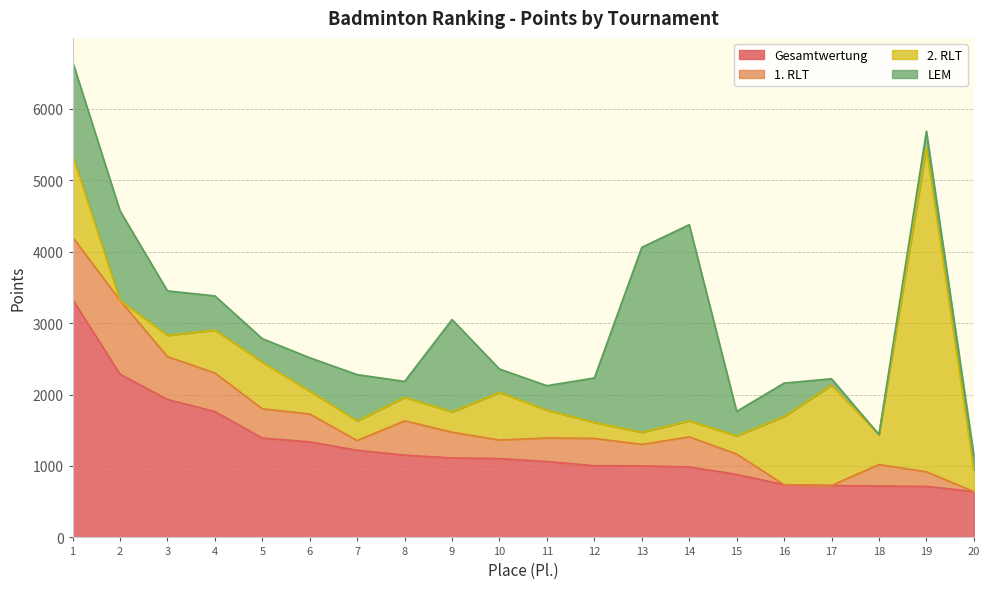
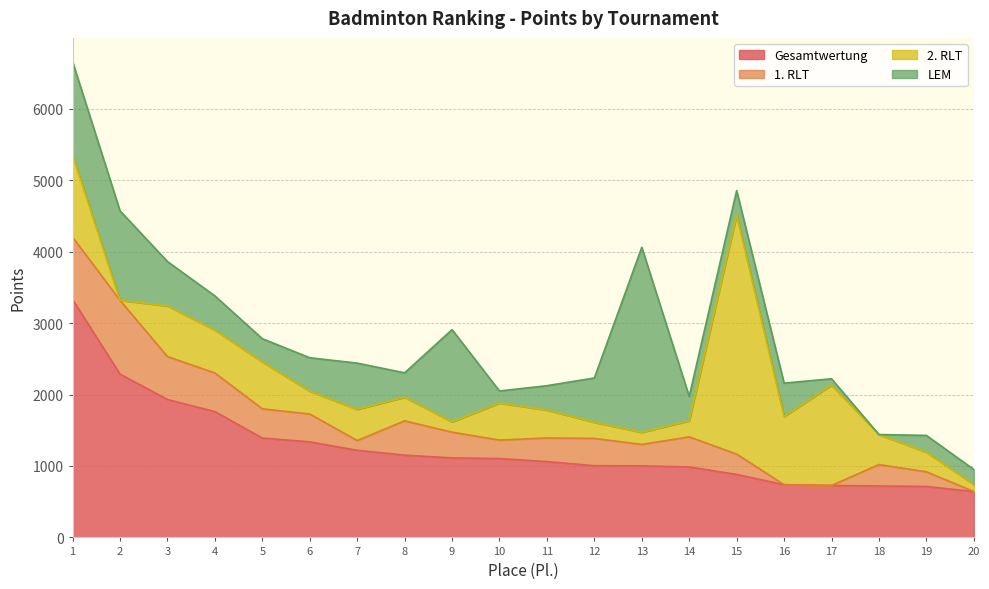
  {
    "2. RLT": {
      "1": 1100,
-     "3": 300,
+     "3": 700,
      "4": 600,
      "5": 700,
      "6": 300,
-     "7": 300,
+     "7": 400,
      "8": 300,
-     "9": 300,
-     "10": 700,
+     "9": 100,
+     "10": 500,
      "11": 400,
      "12": 200,
      "13": 200,
      "14": 200,
-     "15": 300,
+     "15": 3300,
      "16": 1000,
      "17": 1400,
-     "19": 4500,
-     "20": 300
+     "19": 300,
+     "20": 100
    },
    "LEM": {
      "1": 1300,
      "2": 1300,
      "3": 600,
      "4": 500,
      "5": 300,
      "6": 500,
      "7": 600,
-     "8": 200,
+     "8": 300,
      "9": 1300,
-     "10": 300,
+     "10": 200,
      "11": 300,
      "12": 600,
      "13": 2600,
-     "14": 2700,
+     "14": 300,
      "15": 300,
      "16": 500,
      "17": 100,
      "19": 200,
      "20": 200
    }
  }
